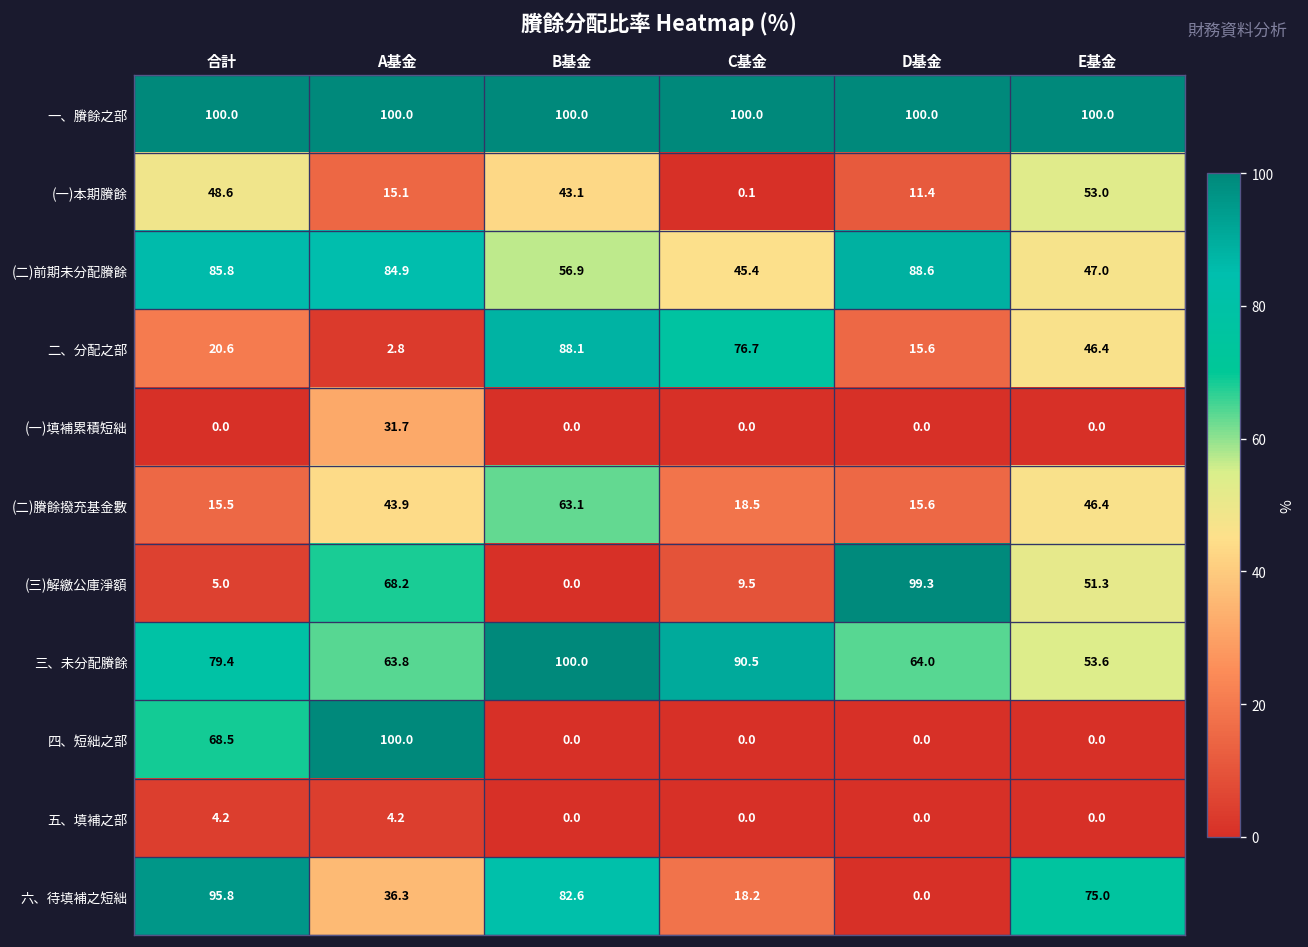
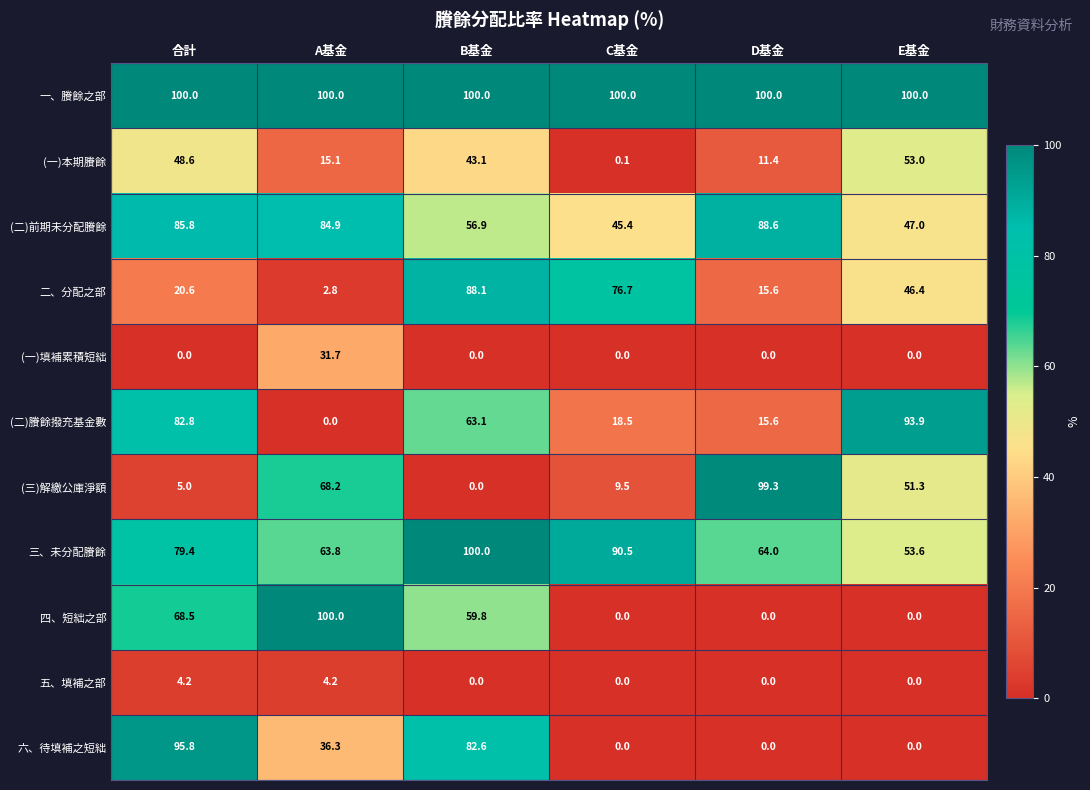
  {
    "一、賸餘之部": {
      "合計": 100.0,
      "A基金": 100.0,
      "B基金": 100.0,
      "C基金": 100.0,
      "D基金": 100.0,
      "E基金": 100.0
    },
    "(一)本期賸餘": {
      "合計": 48.6,
      "A基金": 15.1,
      "B基金": 43.1,
      "C基金": 0.1,
      "D基金": 11.4,
      "E基金": 53.0
    },
    "(二)前期未分配賸餘": {
      "合計": 85.8,
      "A基金": 84.9,
      "B基金": 56.9,
      "C基金": 45.4,
      "D基金": 88.6,
      "E基金": 47.0
    },
    "二、分配之部": {
      "合計": 20.6,
      "A基金": 2.8,
      "B基金": 88.1,
      "C基金": 76.7,
      "D基金": 15.6,
      "E基金": 46.4
    },
    "(一)填補累積短絀": {
      "合計": 0.0,
      "A基金": 31.7,
      "B基金": 0.0,
      "C基金": 0.0,
      "D基金": 0.0,
      "E基金": 0.0
    },
    "(二)賸餘撥充基金數": {
-     "合計": 15.5,
-     "A基金": 43.9,
+     "合計": 82.8,
+     "A基金": 0.0,
      "B基金": 63.1,
      "C基金": 18.5,
      "D基金": 15.6,
-     "E基金": 46.4
+     "E基金": 93.9
    },
    "(三)解繳公庫淨額": {
      "合計": 5.0,
      "A基金": 68.2,
      "B基金": 0.0,
      "C基金": 9.5,
      "D基金": 99.3,
      "E基金": 51.3
    },
    "三、未分配賸餘": {
      "合計": 79.4,
      "A基金": 63.8,
      "B基金": 100.0,
      "C基金": 90.5,
      "D基金": 64.0,
      "E基金": 53.6
    },
    "四、短絀之部": {
      "合計": 68.5,
      "A基金": 100.0,
-     "B基金": 0.0,
+     "B基金": 59.8,
      "C基金": 0.0,
      "D基金": 0.0,
      "E基金": 0.0
    },
    "五、填補之部": {
      "合計": 4.2,
      "A基金": 4.2,
      "B基金": 0.0,
      "C基金": 0.0,
      "D基金": 0.0,
      "E基金": 0.0
    },
    "六、待填補之短絀": {
      "合計": 95.8,
      "A基金": 36.3,
      "B基金": 82.6,
-     "C基金": 18.2,
+     "C基金": 0.0,
      "D基金": 0.0,
-     "E基金": 75.0
+     "E基金": 0.0
    }
  }
